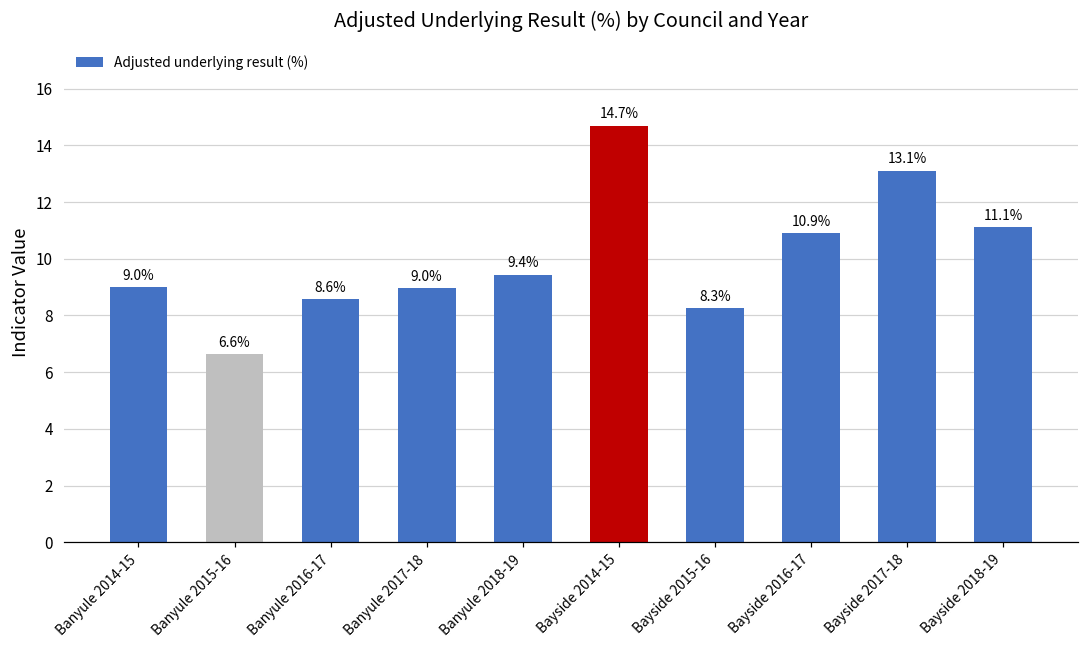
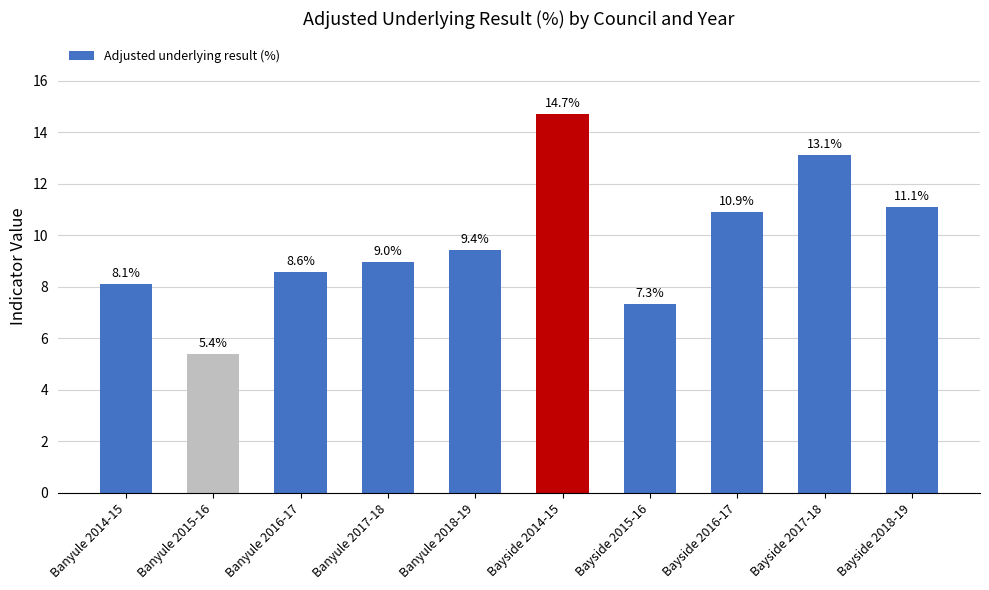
  {
-   "Banyule 2014-15": "9.0%",
-   "Banyule 2015-16": "6.6%",
+   "Banyule 2014-15": "8.1%",
+   "Banyule 2015-16": "5.4%",
    "Banyule 2016-17": "8.6%",
    "Banyule 2017-18": "9.0%",
    "Banyule 2018-19": "9.4%",
    "Bayside 2014-15": "14.7%",
-   "Bayside 2015-16": "8.3%",
+   "Bayside 2015-16": "7.3%",
    "Bayside 2016-17": "10.9%",
    "Bayside 2017-18": "13.1%",
    "Bayside 2018-19": "11.1%"
  }
